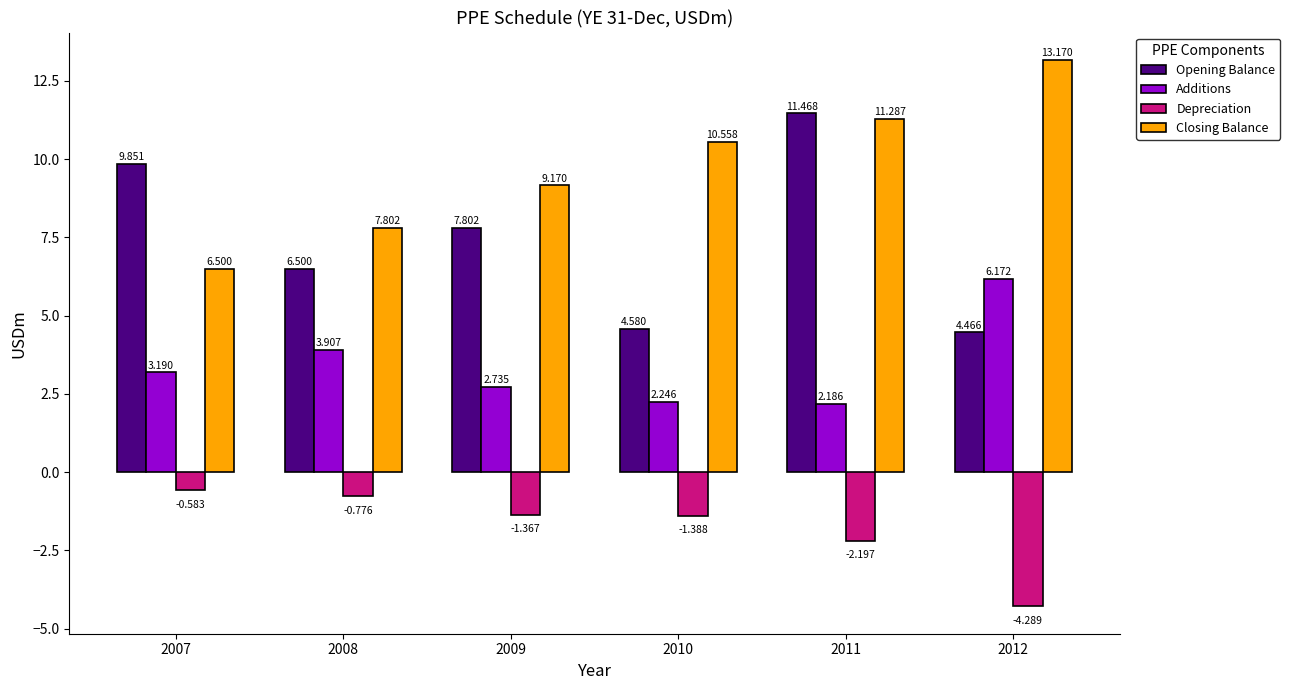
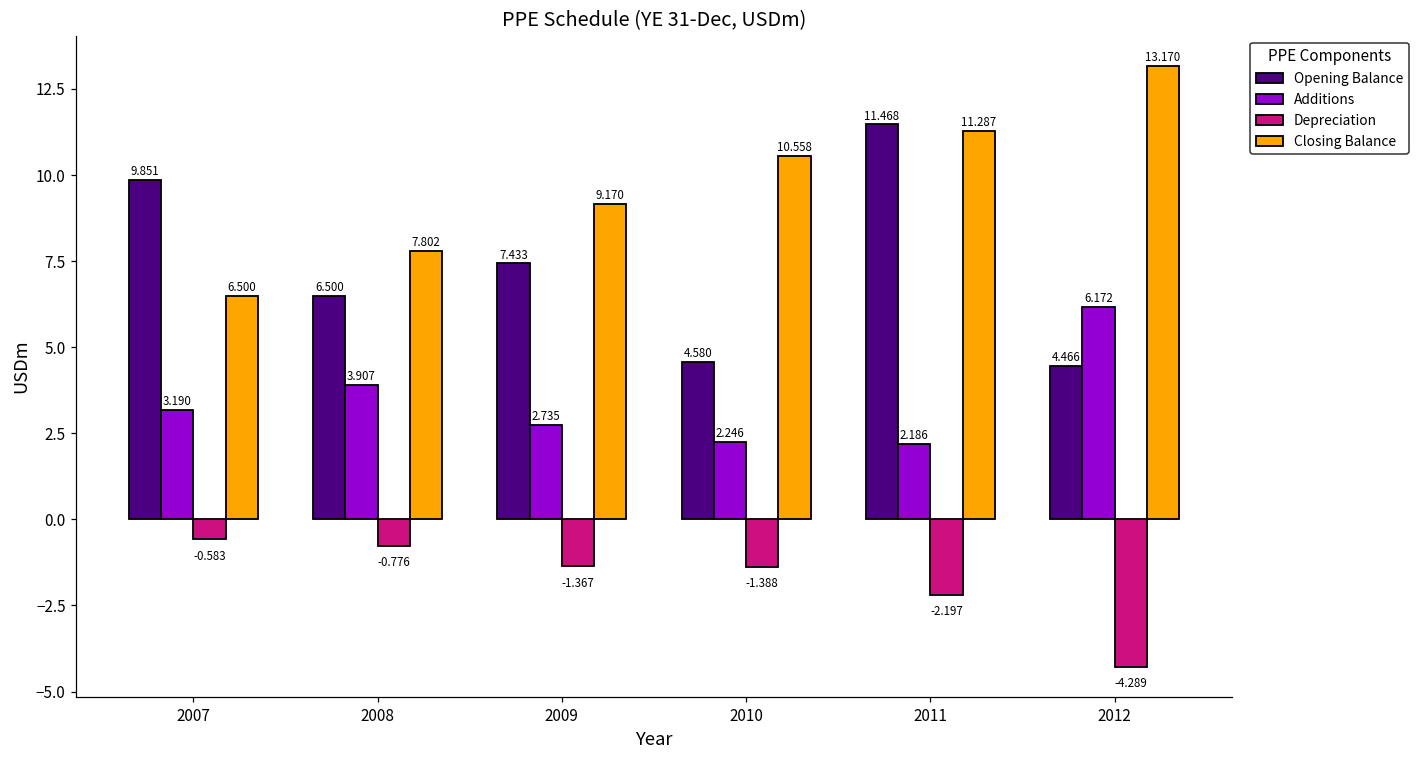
  {
    "Opening Balance": {
      "2007": 9.851,
      "2008": 6.500,
-     "2009": 7.802,
+     "2009": 7.433,
      "2010": 4.580,
      "2011": 11.468,
      "2012": 4.466
    },
    "Additions": {
      "2007": 3.190,
      "2008": 3.907,
      "2009": 2.735,
      "2010": 2.246,
      "2011": 2.186,
      "2012": 6.172
    },
    "Depreciation": {
      "2007": -0.583,
      "2008": -0.776,
      "2009": -1.367,
      "2010": -1.388,
      "2011": -2.197,
      "2012": -4.289
    },
    "Closing Balance": {
      "2007": 6.500,
      "2008": 7.802,
      "2009": 9.170,
      "2010": 10.558,
      "2011": 11.287,
      "2012": 13.170
    }
  }
